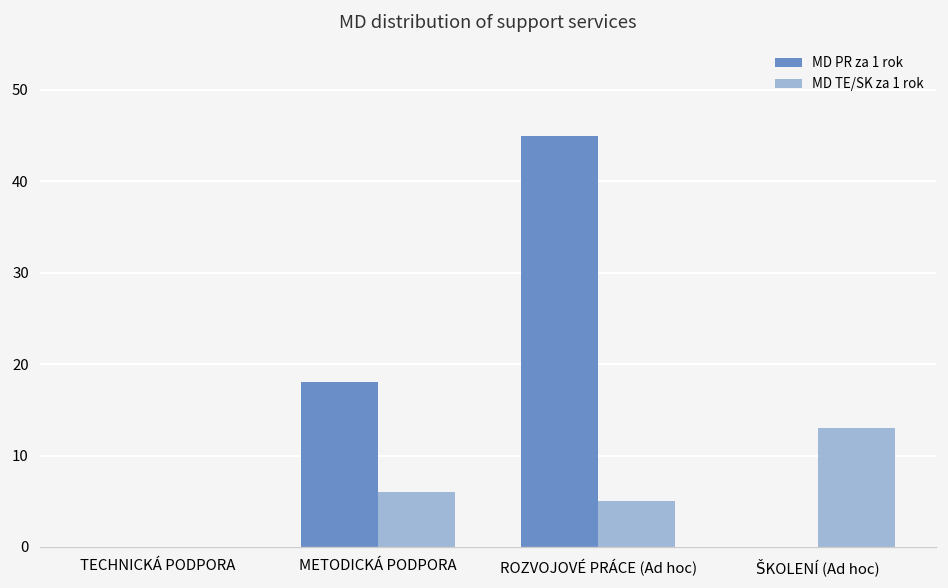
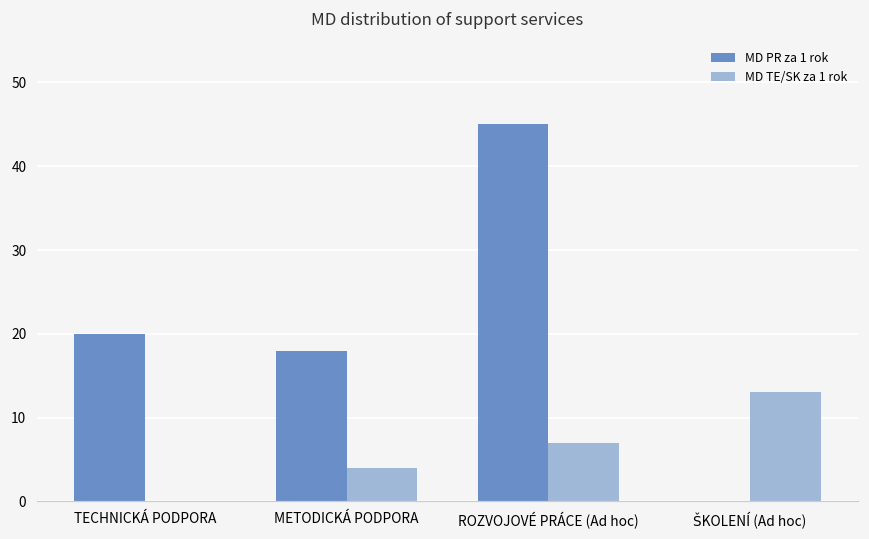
  {
    "MD PR za 1 rok": {
-     "TECHNICKÁ PODPORA": 0,
+     "TECHNICKÁ PODPORA": 20,
      "METODICKÁ PODPORA": 18,
      "ROZVOJOVÉ PRÁCE (Ad hoc)": 45,
      "ŠKOLENÍ (Ad hoc)": 0
    },
    "MD TE/SK za 1 rok": {
      "TECHNICKÁ PODPORA": 0,
-     "METODICKÁ PODPORA": 6,
-     "ROZVOJOVÉ PRÁCE (Ad hoc)": 5,
+     "METODICKÁ PODPORA": 4,
+     "ROZVOJOVÉ PRÁCE (Ad hoc)": 7,
      "ŠKOLENÍ (Ad hoc)": 13
    }
  }
